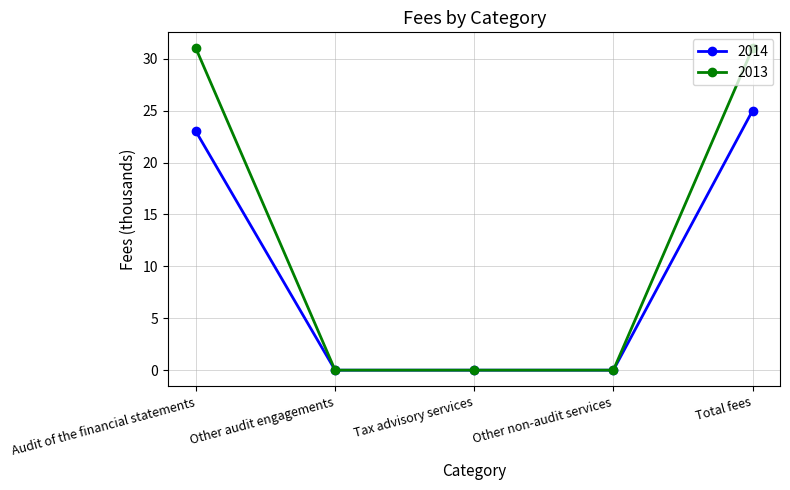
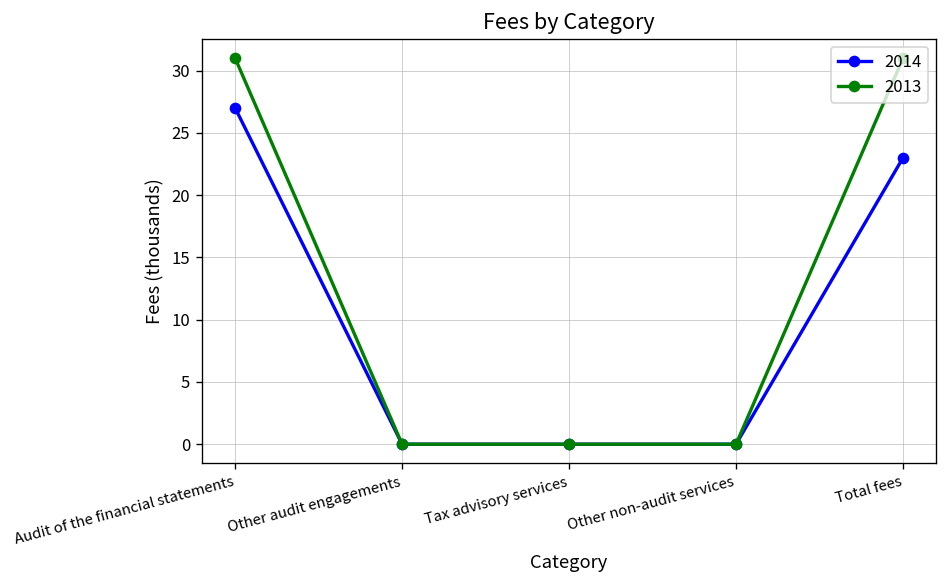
  {
    "2014": {
-     "Audit of the financial statements": 23,
-     "Total fees": 25
+     "Audit of the financial statements": 27,
+     "Total fees": 23
    },
    "2013": {
      "Audit of the financial statements": 31
    }
  }
